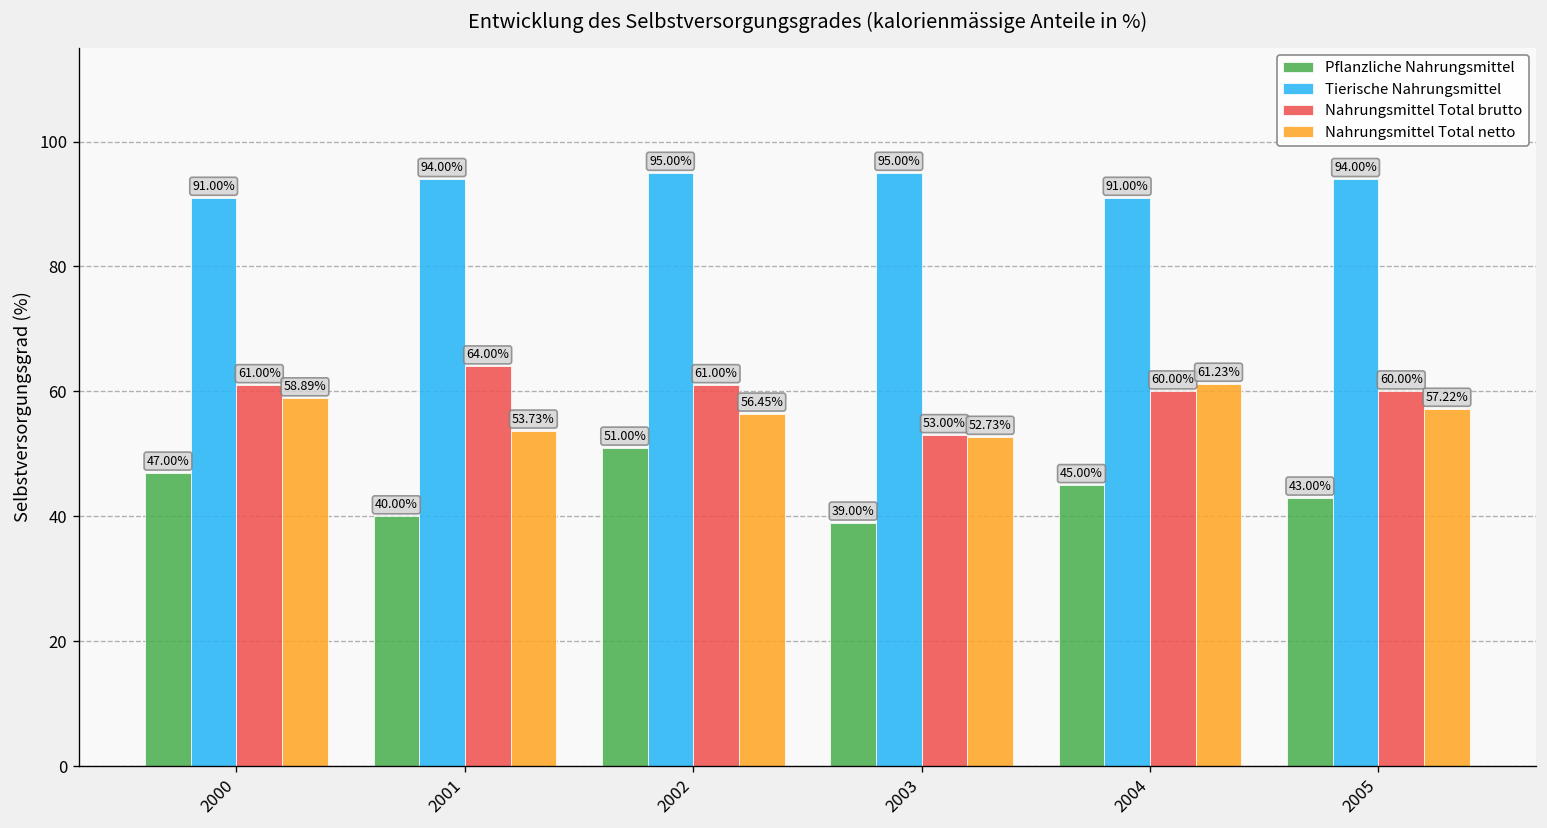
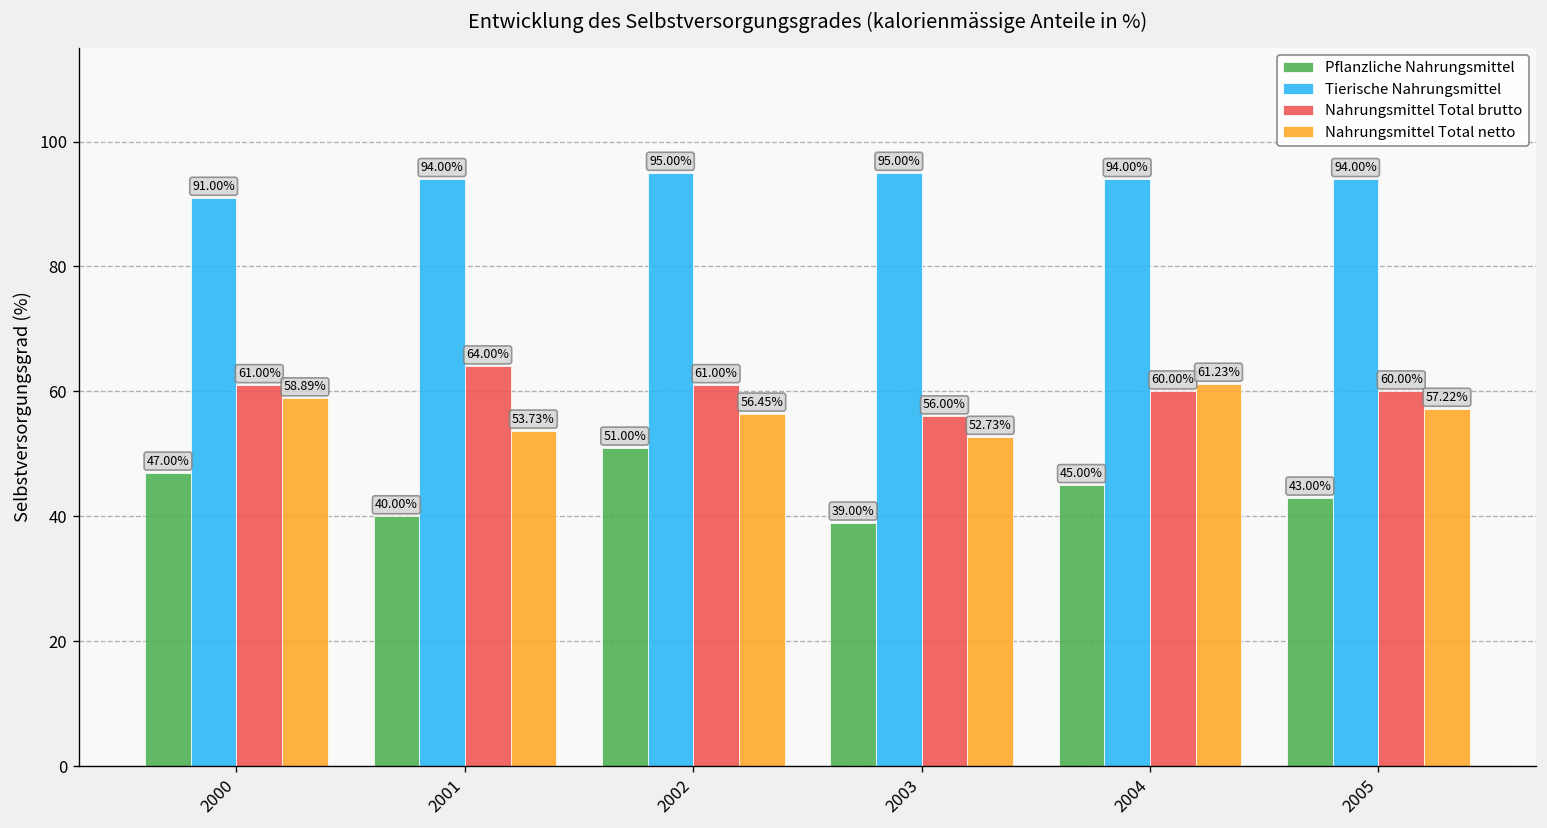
  {
    "Tierische Nahrungsmittel": {
-     "2004": "91.00%"
+     "2004": "94.00%"
    },
    "Nahrungsmittel Total brutto": {
-     "2003": "53.00%"
+     "2003": "56.00%"
    }
  }
